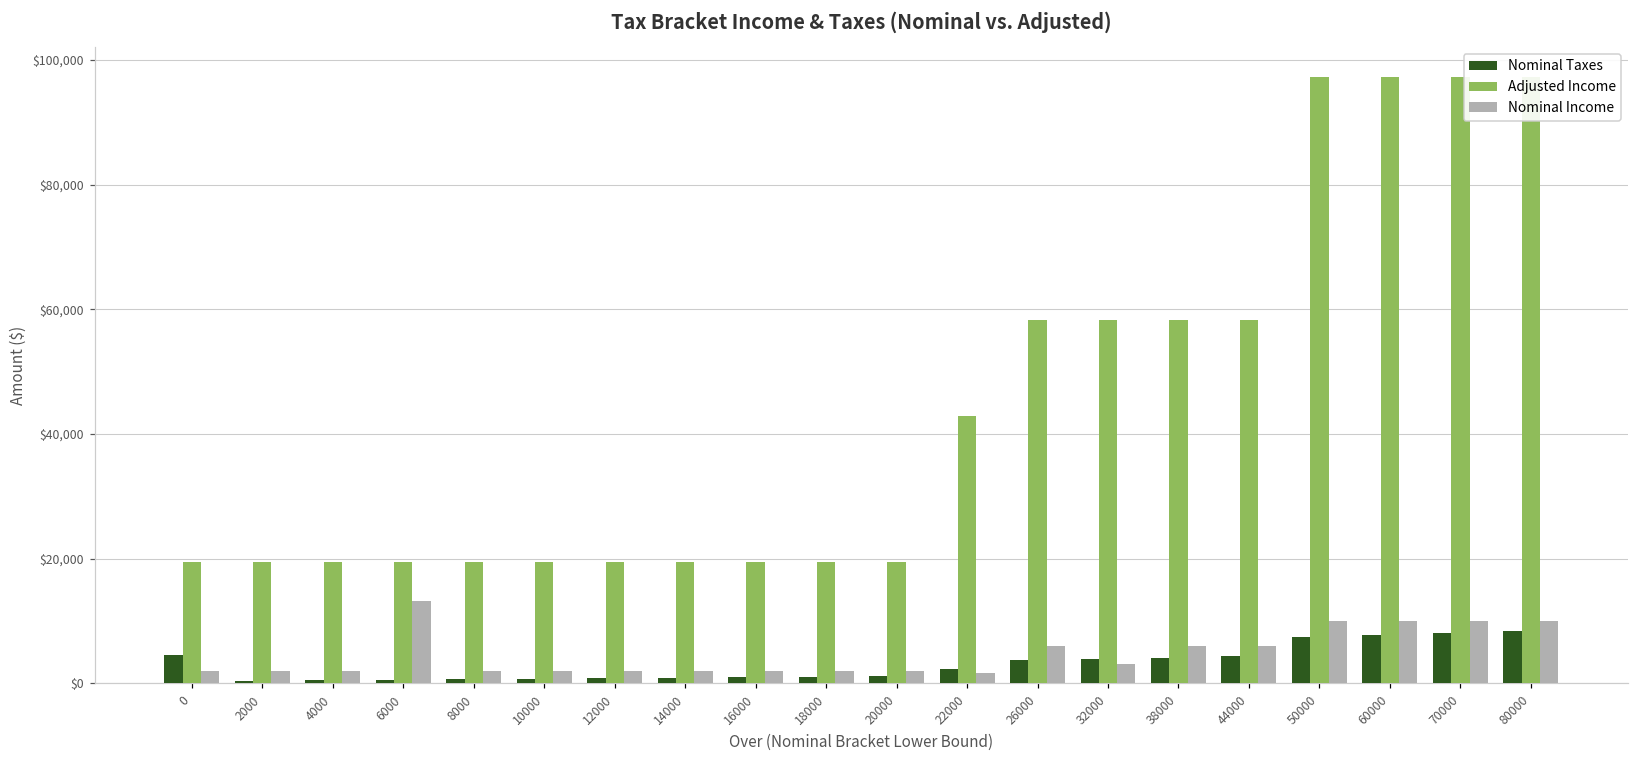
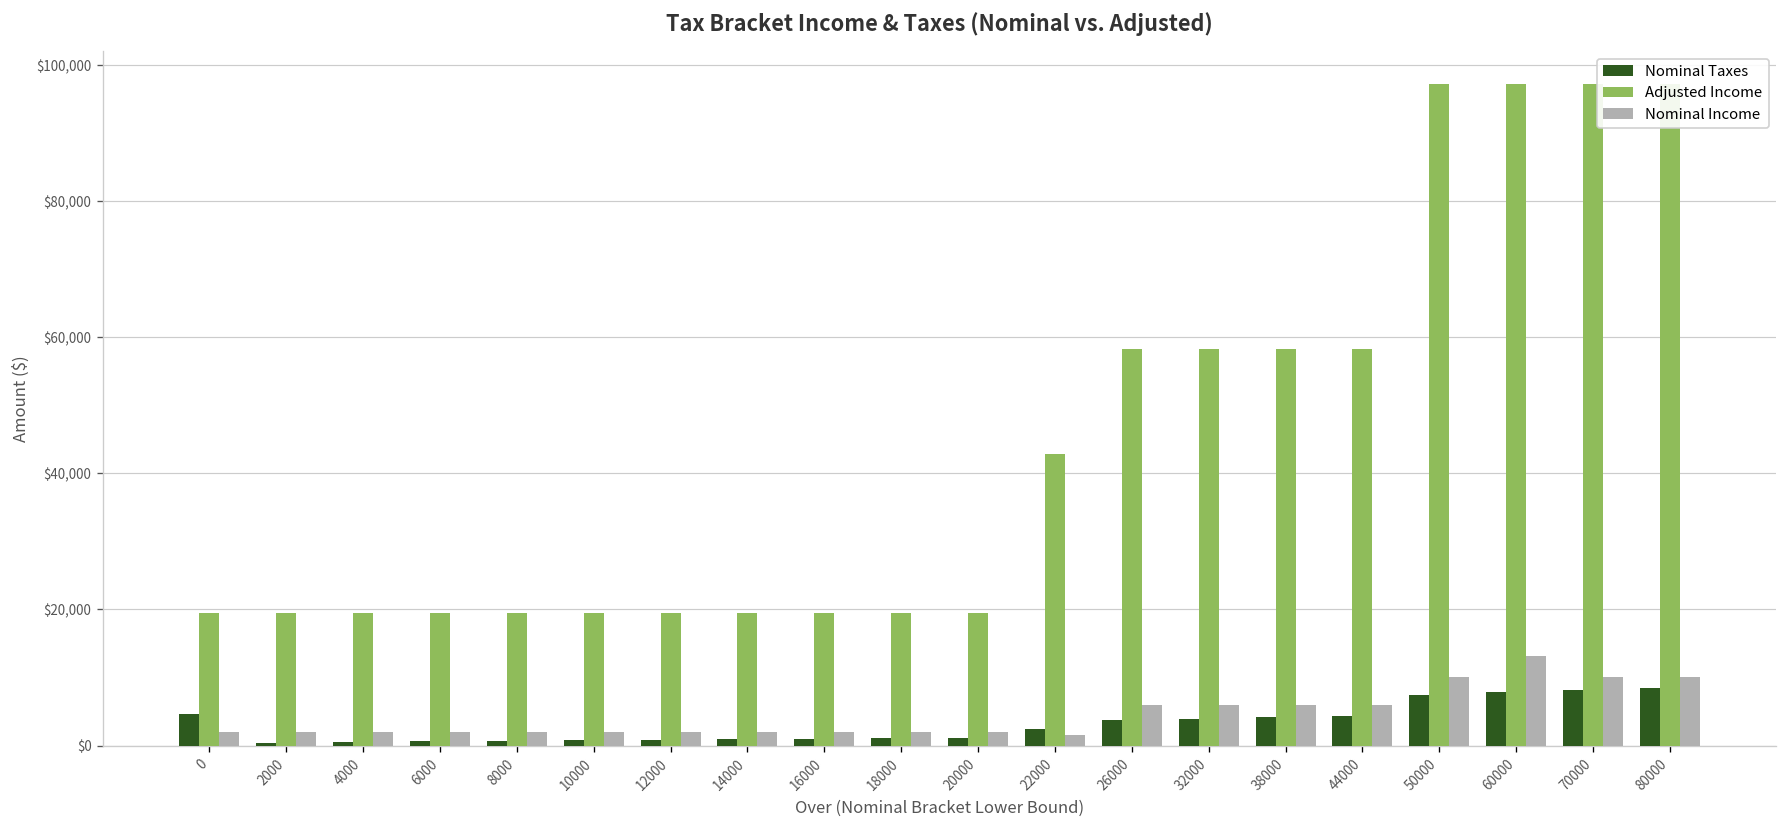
  {
    "Nominal Taxes": {
      "0": "$5,000",
      "4000": "$1,000",
      "6000": "$1,000",
      "8000": "$1,000",
      "10000": "$1,000",
      "12000": "$1,000",
      "14000": "$1,000",
      "16000": "$1,000",
      "18000": "$1,000",
      "20000": "$1,000",
      "22000": "$2,000",
      "26000": "$4,000",
      "32000": "$4,000",
      "38000": "$4,000",
      "44000": "$4,000",
      "50000": "$8,000",
      "60000": "$8,000",
      "70000": "$8,000",
      "80000": "$8,000"
    },
    "Adjusted Income": {
      "0": "$19,000",
      "2000": "$19,000",
      "4000": "$19,000",
      "6000": "$19,000",
      "8000": "$19,000",
      "10000": "$19,000",
      "12000": "$19,000",
      "14000": "$19,000",
      "16000": "$19,000",
      "18000": "$19,000",
      "20000": "$19,000",
      "22000": "$43,000",
      "26000": "$58,000",
      "32000": "$58,000",
      "38000": "$58,000",
      "44000": "$58,000",
      "50000": "$97,000",
      "60000": "$97,000",
      "70000": "$97,000"
    },
    "Nominal Income": {
      "0": "$2,000",
      "2000": "$2,000",
      "4000": "$2,000",
-     "6000": "$13,000",
+     "6000": "$2,000",
      "8000": "$2,000",
      "10000": "$2,000",
      "12000": "$2,000",
      "14000": "$2,000",
      "16000": "$2,000",
      "18000": "$2,000",
      "20000": "$2,000",
      "22000": "$2,000",
      "26000": "$6,000",
-     "32000": "$3,000",
+     "32000": "$6,000",
      "38000": "$6,000",
      "44000": "$6,000",
      "50000": "$10,000",
-     "60000": "$10,000",
+     "60000": "$13,000",
      "70000": "$10,000",
      "80000": "$10,000"
    }
  }
